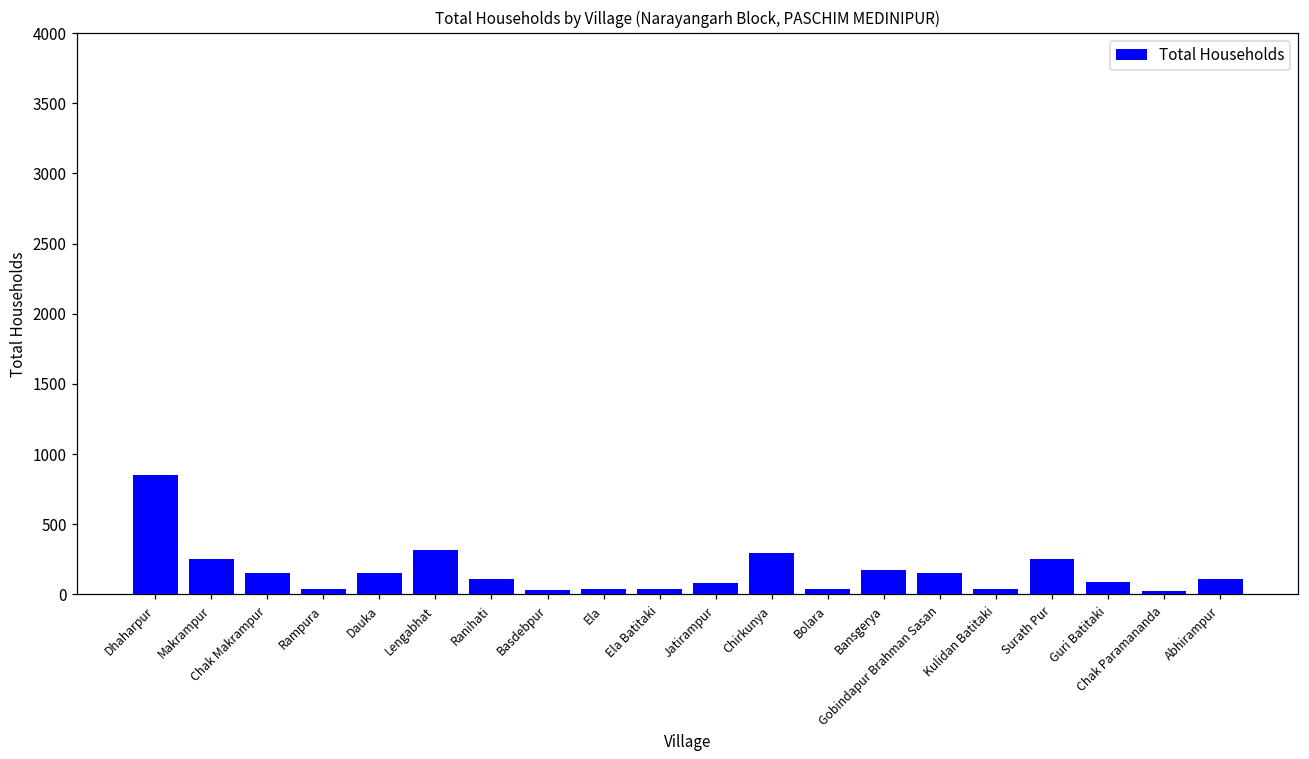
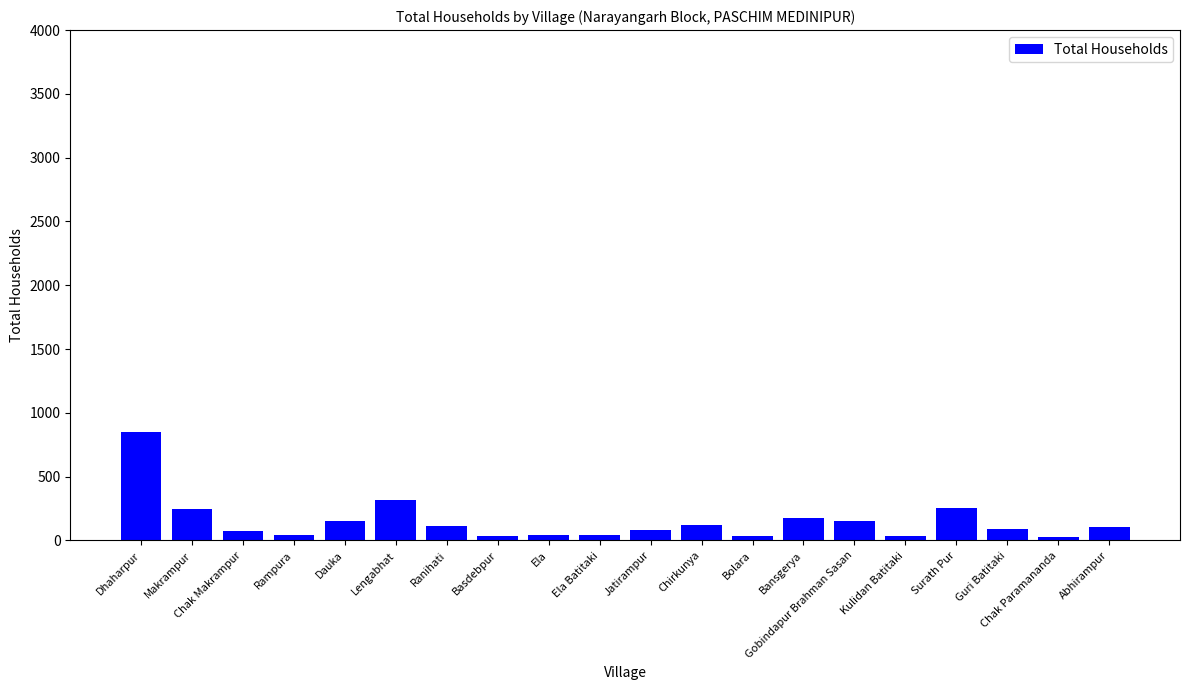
  {
    "Dhaharpur": 850,
    "Makrampur": 250,
-   "Chak Makrampur": 150,
+   "Chak Makrampur": 70,
    "Rampura": 40,
    "Dauka": 150,
    "Lengabhat": 320,
    "Ranihati": 110,
    "Basdebpur": 30,
    "Ela": 40,
    "Ela Batitaki": 40,
    "Jatirampur": 80,
-   "Chirkunya": 300,
+   "Chirkunya": 120,
    "Bolara": 40,
    "Bansgerya": 170,
    "Gobindapur Brahman Sasan": 160,
    "Kulidan Batitaki": 40,
    "Surath Pur": 250,
    "Guri Batitaki": 90,
    "Chak Paramananda": 20,
    "Abhirampur": 110
  }
